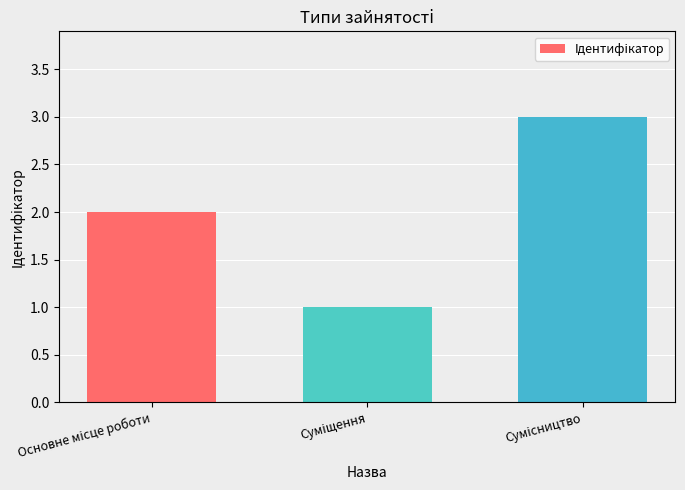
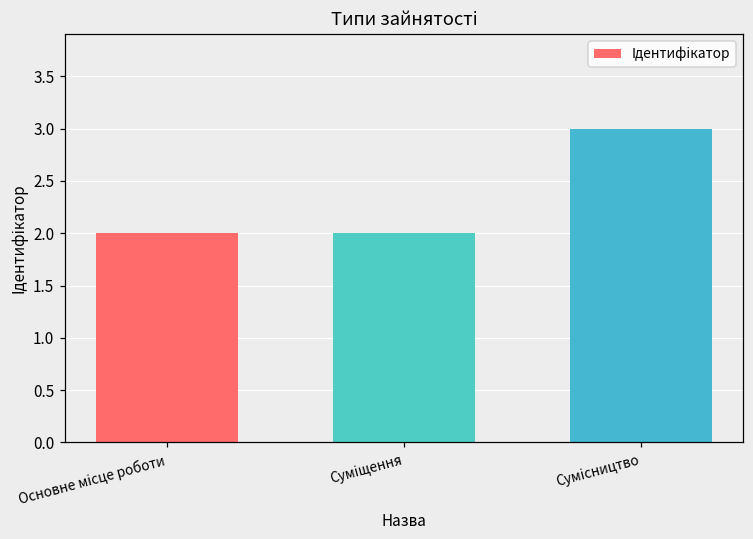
  {
    "Основне місце роботи": 2,
-   "Суміщення": 1,
+   "Суміщення": 2,
    "Сумісництво": 3
  }
